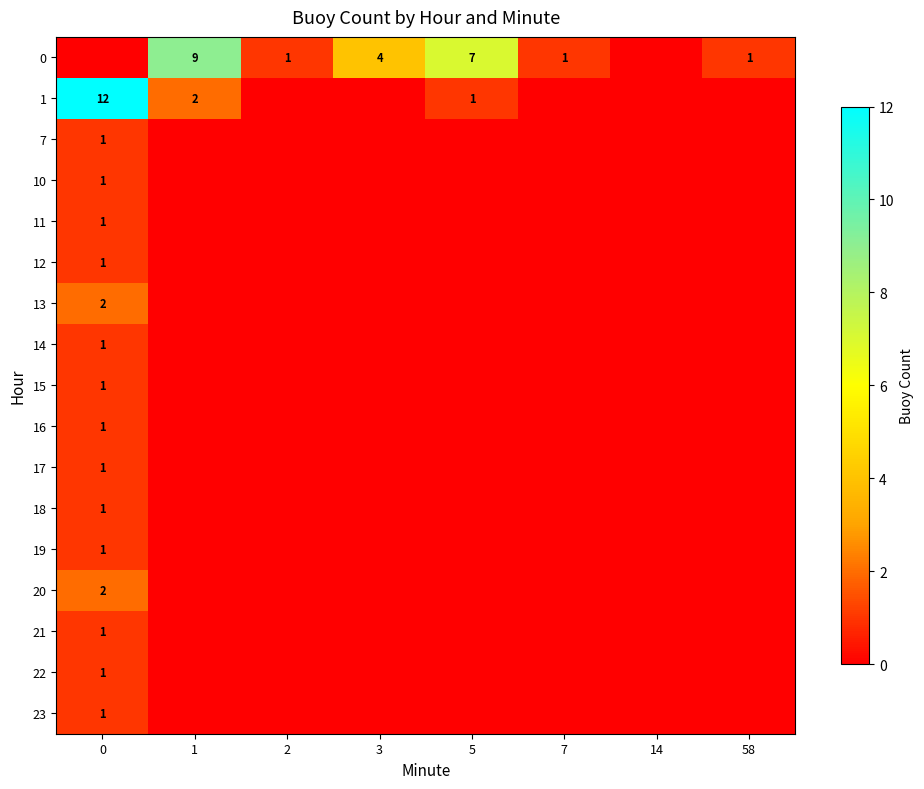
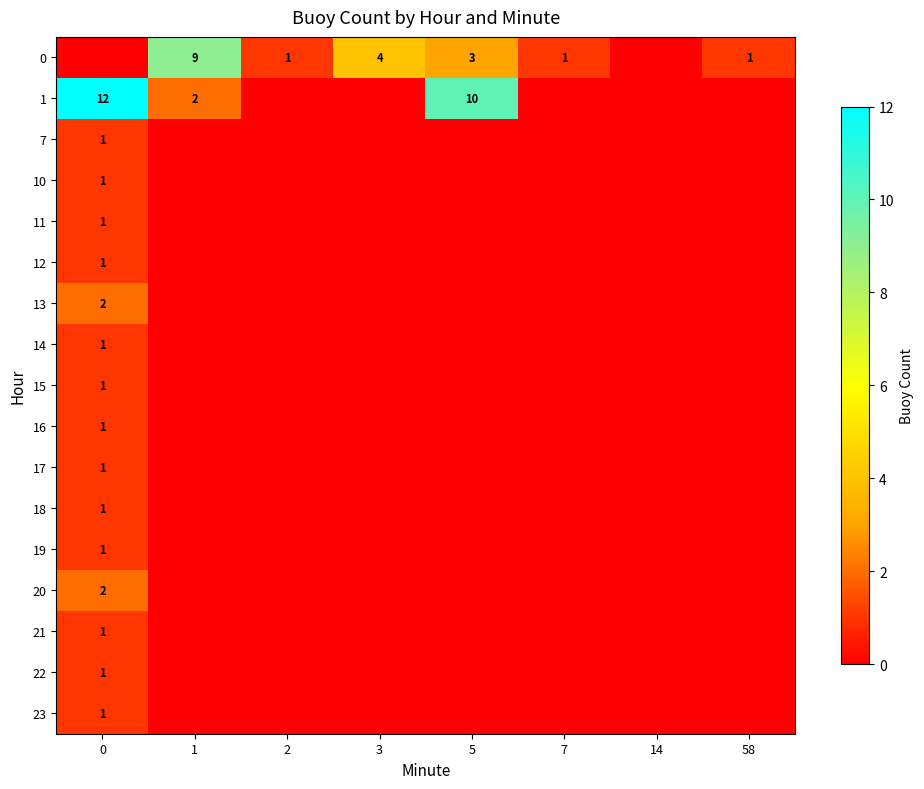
  {
    "0": {
      "1": 9,
      "2": 1,
      "3": 4,
-     "5": 7,
+     "5": 3,
      "7": 1,
      "58": 1
    },
    "1": {
      "0": 12,
      "1": 2,
-     "5": 1
+     "5": 10
    },
    "7": {
      "0": 1
    },
    "10": {
      "0": 1
    },
    "11": {
      "0": 1
    },
    "12": {
      "0": 1
    },
    "13": {
      "0": 2
    },
    "14": {
      "0": 1
    },
    "15": {
      "0": 1
    },
    "16": {
      "0": 1
    },
    "17": {
      "0": 1
    },
    "18": {
      "0": 1
    },
    "19": {
      "0": 1
    },
    "20": {
      "0": 2
    },
    "21": {
      "0": 1
    },
    "22": {
      "0": 1
    },
    "23": {
      "0": 1
    }
  }
